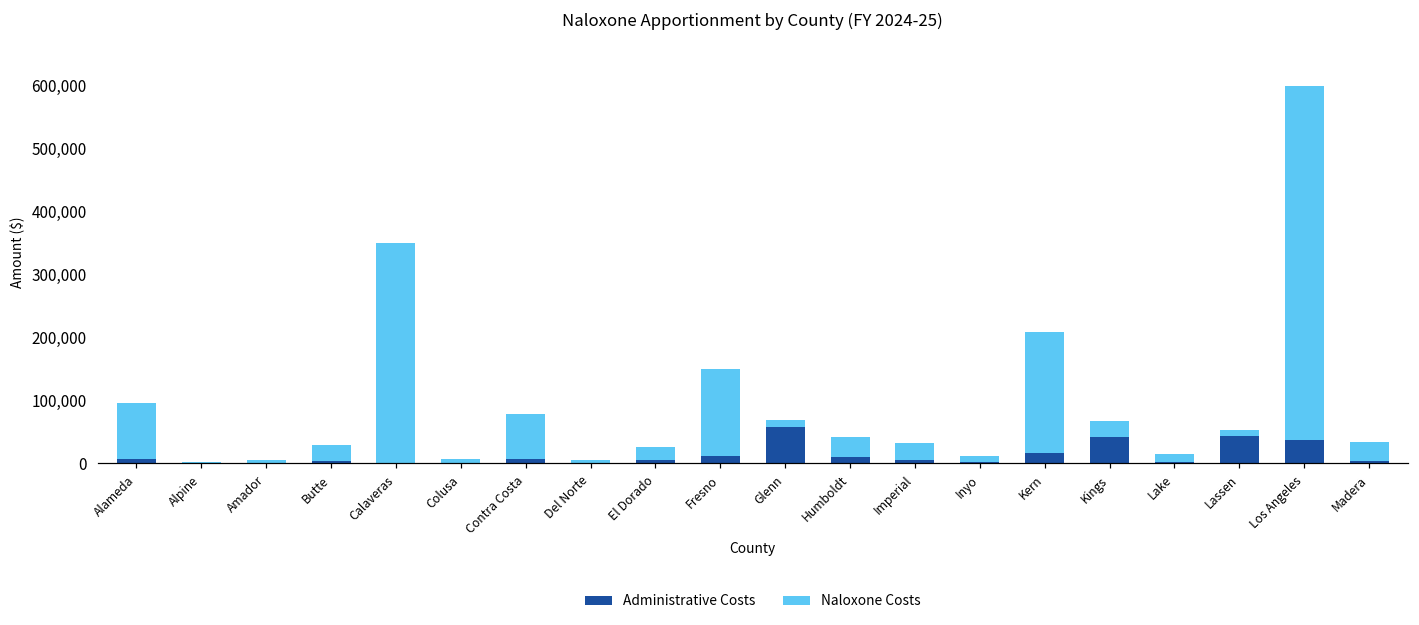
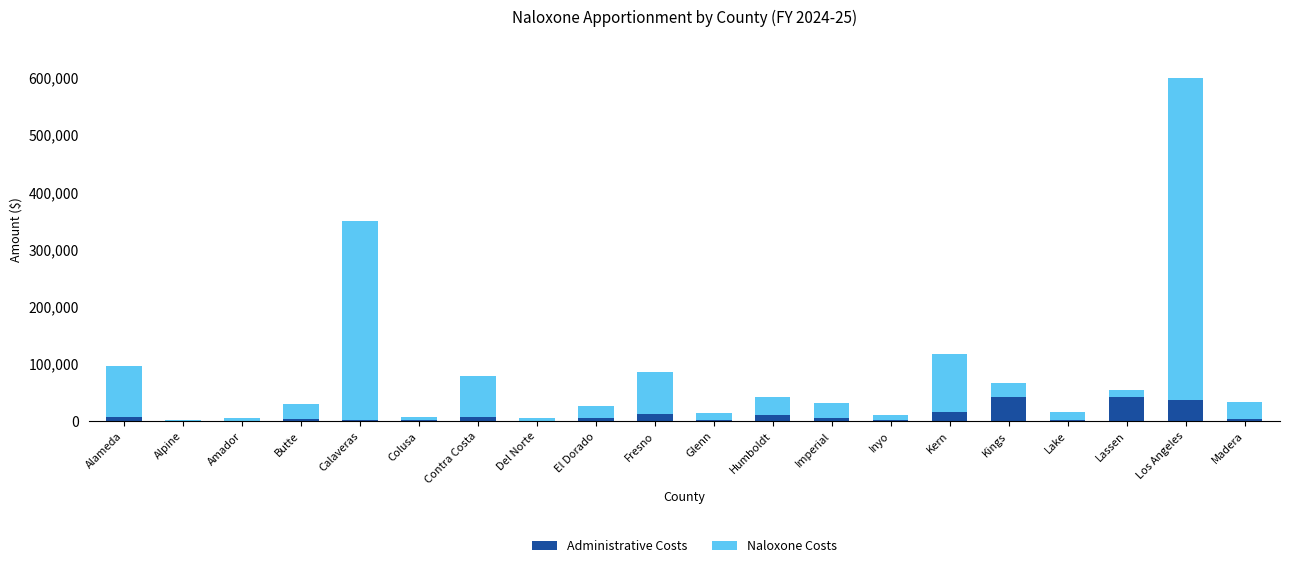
  {
    "Administrative Costs": {
      "Alameda": "10,000",
      "Butte": "0",
      "Contra Costa": "10,000",
      "El Dorado": "10,000",
      "Fresno": "10,000",
-     "Glenn": "60,000",
+     "Glenn": "0",
      "Humboldt": "10,000",
      "Imperial": "10,000",
      "Kern": "20,000",
      "Kings": "40,000",
      "Lassen": "40,000",
      "Los Angeles": "40,000"
    },
    "Naloxone Costs": {
      "Alameda": "90,000",
      "Amador": "10,000",
      "Butte": "30,000",
      "Calaveras": "350,000",
      "Colusa": "10,000",
      "Contra Costa": "70,000",
      "El Dorado": "20,000",
-     "Fresno": "140,000",
+     "Fresno": "70,000",
      "Glenn": "10,000",
      "Humboldt": "30,000",
      "Imperial": "30,000",
      "Inyo": "10,000",
-     "Kern": "190,000",
+     "Kern": "100,000",
      "Kings": "20,000",
      "Lake": "10,000",
      "Lassen": "10,000",
      "Los Angeles": "560,000",
      "Madera": "30,000"
    }
  }
